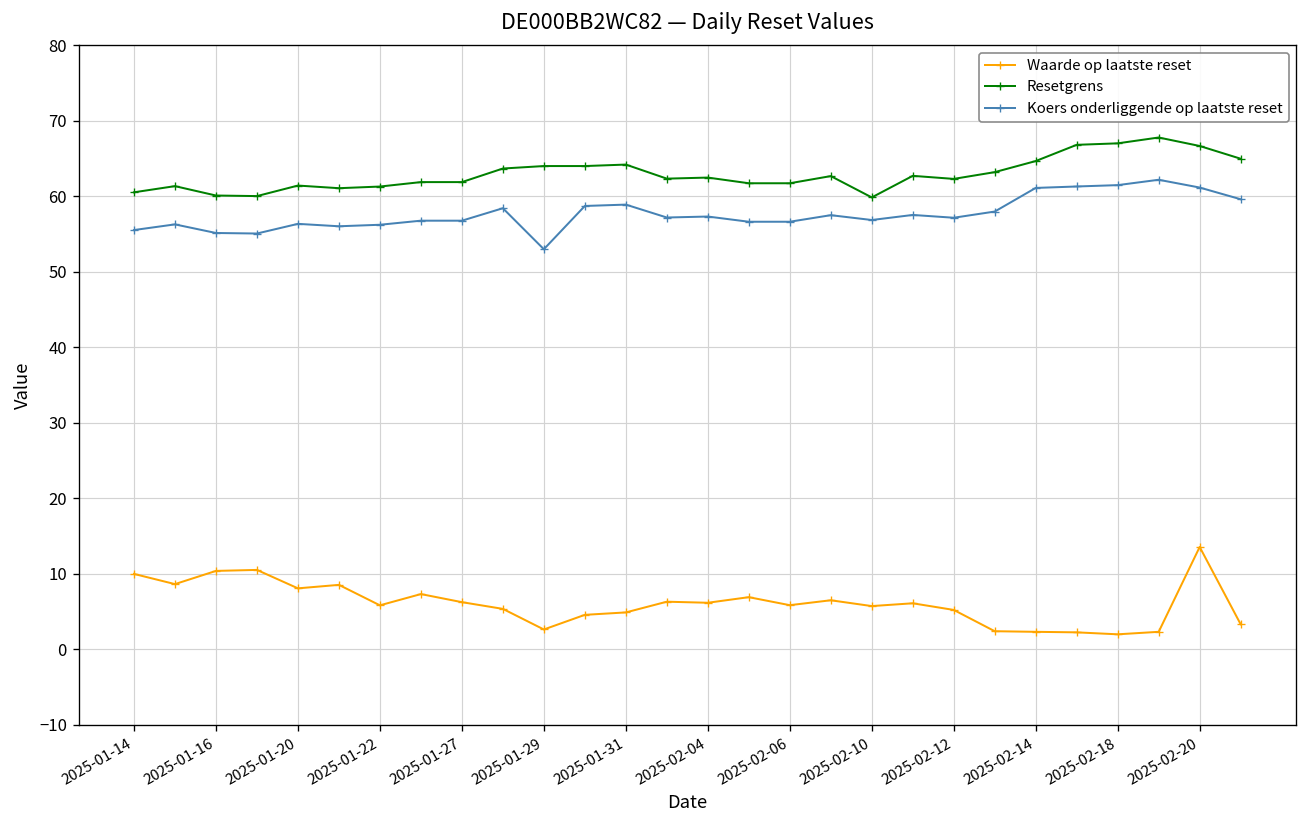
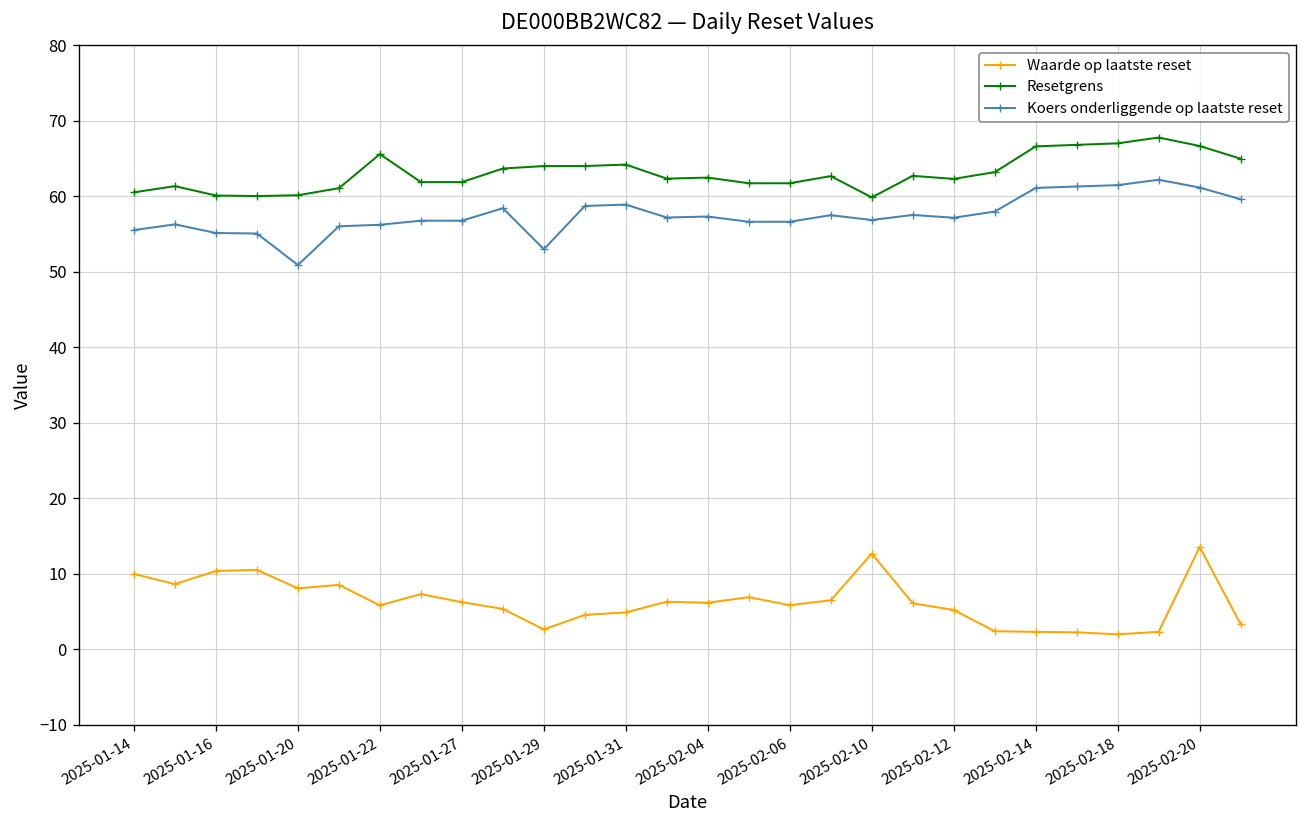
  {
    "Waarde op laatste reset": {
      "2025-01-14": 10,
      "2025-01-16": 10,
      "2025-01-20": 8,
      "2025-01-22": 6,
      "2025-01-27": 6,
      "2025-01-29": 3,
      "2025-01-31": 5,
      "2025-02-04": 6,
      "2025-02-06": 6,
-     "2025-02-10": 6,
+     "2025-02-10": 13,
      "2025-02-12": 5,
      "2025-02-14": 2,
      "2025-02-18": 2,
      "2025-02-20": 14
    },
    "Resetgrens": {
      "2025-01-14": 61,
      "2025-01-16": 60,
-     "2025-01-20": 61,
-     "2025-01-22": 61,
+     "2025-01-20": 60,
+     "2025-01-22": 66,
      "2025-01-27": 62,
      "2025-01-29": 64,
      "2025-01-31": 64,
      "2025-02-04": 63,
      "2025-02-06": 62,
      "2025-02-10": 60,
      "2025-02-12": 62,
-     "2025-02-14": 65,
+     "2025-02-14": 67,
      "2025-02-18": 67,
      "2025-02-20": 67
    },
    "Koers onderliggende op laatste reset": {
      "2025-01-14": 56,
      "2025-01-16": 55,
-     "2025-01-20": 56,
+     "2025-01-20": 51,
      "2025-01-22": 56,
      "2025-01-27": 57,
      "2025-01-29": 53,
      "2025-01-31": 59,
      "2025-02-04": 57,
      "2025-02-06": 57,
      "2025-02-10": 57,
      "2025-02-12": 57,
      "2025-02-14": 61,
      "2025-02-18": 62,
      "2025-02-20": 61
    }
  }
